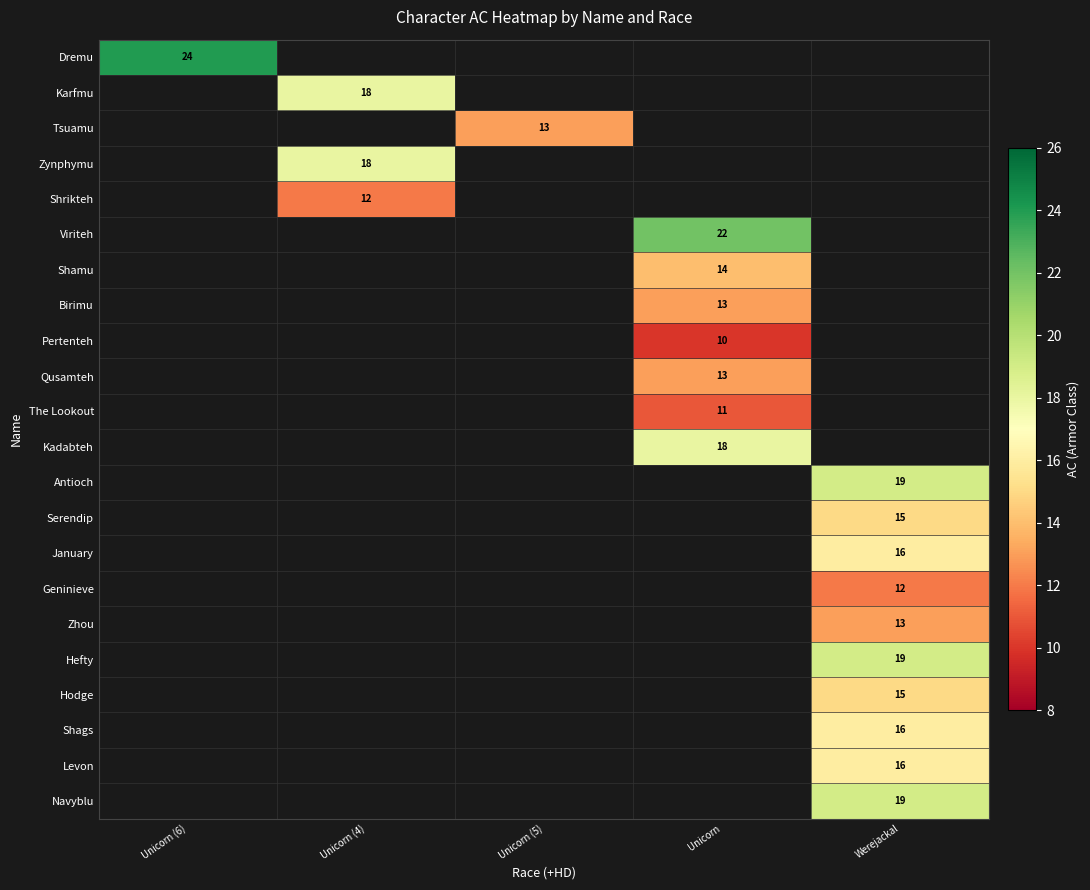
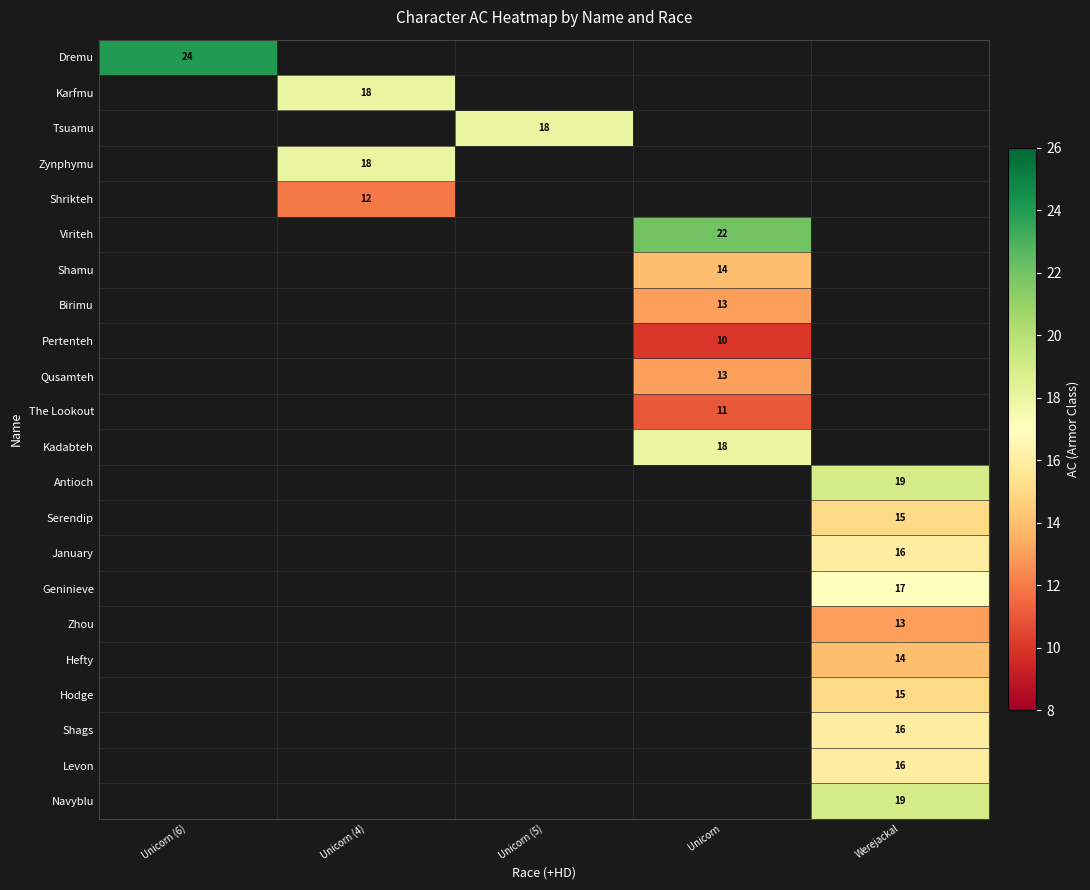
  {
    "Dremu": {
      "Unicorn (6)": 24
    },
    "Karfmu": {
      "Unicorn (4)": 18
    },
    "Tsuamu": {
-     "Unicorn (5)": 13
+     "Unicorn (5)": 18
    },
    "Zynphymu": {
      "Unicorn (4)": 18
    },
    "Shrikteh": {
      "Unicorn (4)": 12
    },
    "Viriteh": {
      "Unicorn": 22
    },
    "Shamu": {
      "Unicorn": 14
    },
    "Birimu": {
      "Unicorn": 13
    },
    "Pertenteh": {
      "Unicorn": 10
    },
    "Qusamteh": {
      "Unicorn": 13
    },
    "The Lookout": {
      "Unicorn": 11
    },
    "Kadabteh": {
      "Unicorn": 18
    },
    "Antioch": {
      "Werejackal": 19
    },
    "Serendip": {
      "Werejackal": 15
    },
    "January": {
      "Werejackal": 16
    },
    "Geninieve": {
-     "Werejackal": 12
+     "Werejackal": 17
    },
    "Zhou": {
      "Werejackal": 13
    },
    "Hefty": {
-     "Werejackal": 19
+     "Werejackal": 14
    },
    "Hodge": {
      "Werejackal": 15
    },
    "Shags": {
      "Werejackal": 16
    },
    "Levon": {
      "Werejackal": 16
    },
    "Navyblu": {
      "Werejackal": 19
    }
  }
